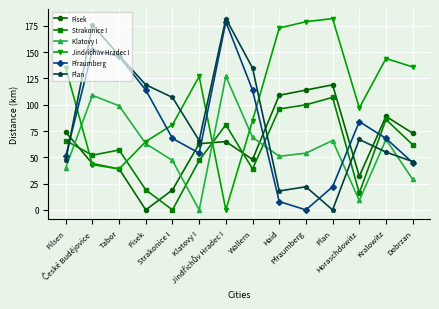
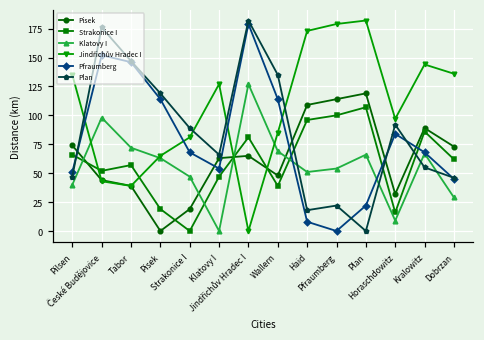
  {
    "Klatovy I": {
      "Pilsen": 40,
-     "České Budějovice": 109,
-     "Tabor": 99,
+     "České Budějovice": 98,
+     "Tabor": 72,
      "Strakonice I": 47,
      "Klatovy I": 0,
      "Jindřichův Hradec I": 127,
      "Wallern": 69,
      "Haid": 51,
      "Pfraumberg": 54,
      "Plan": 66,
      "Horaschdowitz": 9,
      "Dobrzan": 29
    },
    "Pfraumberg": {
      "Pilsen": 51,
      "Pisek": 114,
      "Strakonice I": 68,
      "Klatovy I": 54,
      "Jindřichův Hradec I": 179,
      "Wallern": 114,
      "Haid": 8,
      "Pfraumberg": 0,
      "Plan": 22,
      "Horaschdowitz": 84
    },
    "Plan": {
      "Pilsen": 47,
      "Pisek": 119,
-     "Strakonice I": 107,
+     "Strakonice I": 89,
      "Klatovy I": 66,
      "Jindřichův Hradec I": 182,
      "Wallern": 135,
      "Haid": 18,
      "Pfraumberg": 22,
      "Plan": 0,
-     "Horaschdowitz": 67,
+     "Horaschdowitz": 92,
      "Kralowitz": 55
    }
  }
